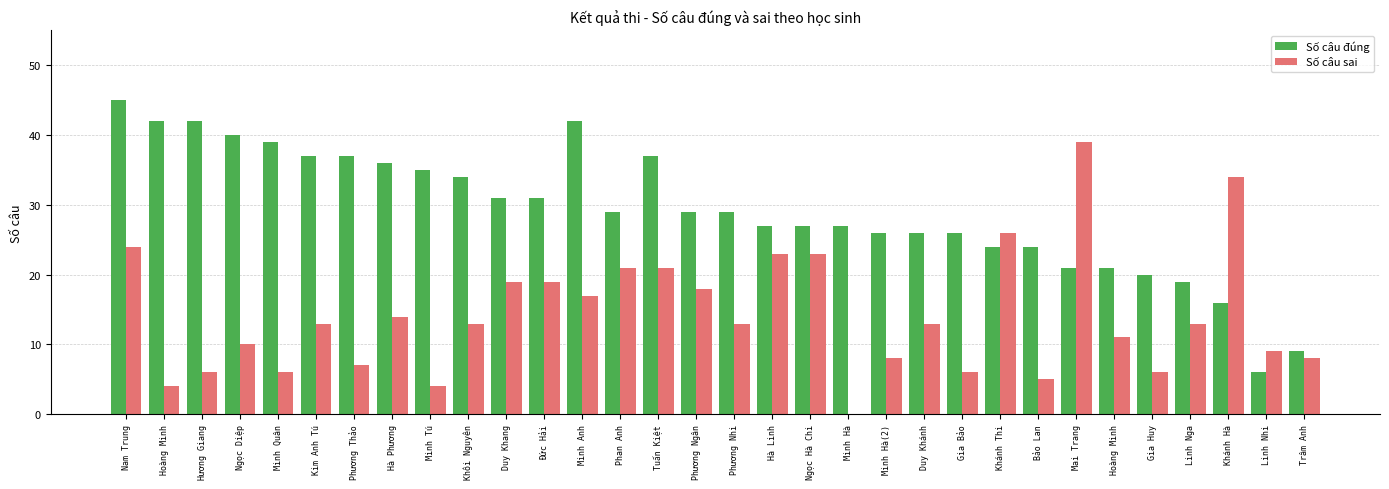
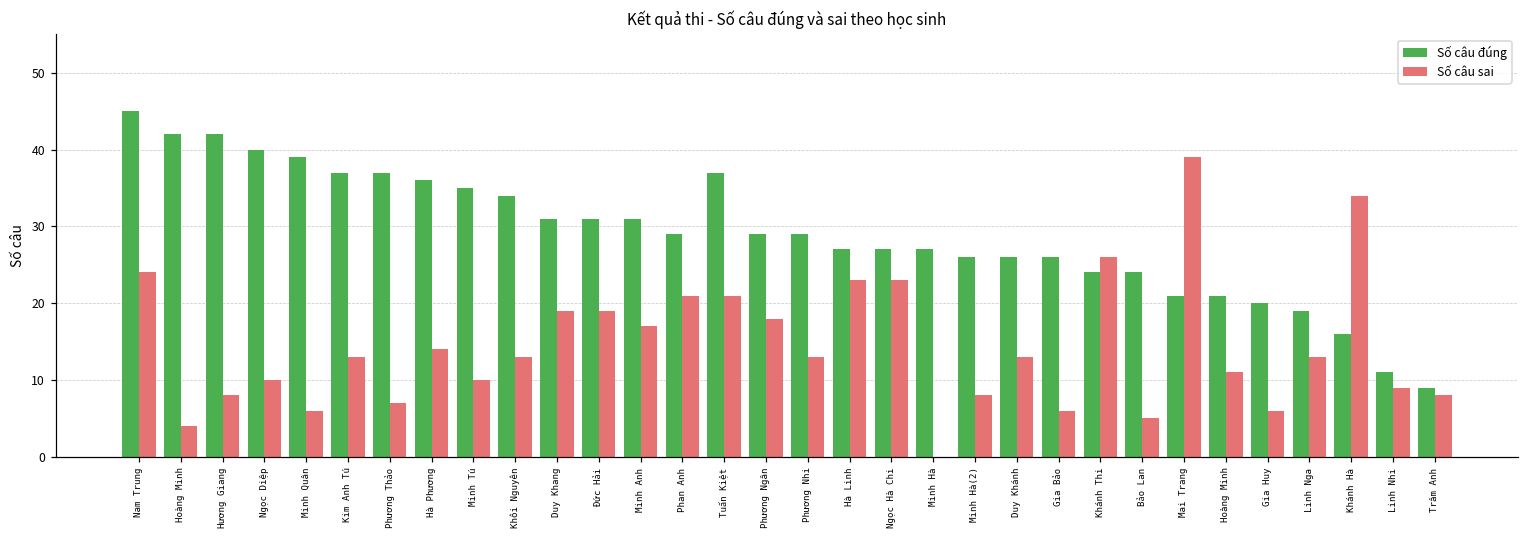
  {
    "Số câu đúng": {
      "Nam Trung": 45,
      "Hương Giang": 42,
      "Ngọc Diệp": 40,
      "Minh Quân": 39,
      "Kim Anh Tú": 37,
      "Phương Thảo": 37,
      "Hà Phương": 36,
      "Minh Tú": 35,
      "Khôi Nguyên": 34,
      "Duy Khang": 31,
      "Đức Hải": 31,
-     "Minh Anh": 42,
+     "Minh Anh": 31,
      "Phan Anh": 29,
      "Tuấn Kiệt": 37,
      "Phương Ngân": 29,
      "Phương Nhi": 29,
      "Hà Linh": 27,
      "Ngọc Hà Chi": 27,
      "Minh Hà": 27,
      "Minh Hà(2)": 26,
      "Duy Khánh": 26,
      "Gia Bảo": 26,
      "Khánh Thi": 24,
      "Bảo Lan": 24,
      "Mai Trang": 21,
      "Gia Huy": 20,
      "Linh Nga": 19,
      "Khánh Hà": 16,
-     "Linh Nhi": 6,
+     "Linh Nhi": 11,
      "Trâm Anh": 9
    },
    "Số câu sai": {
      "Nam Trung": 24,
-     "Hương Giang": 6,
+     "Hương Giang": 8,
      "Ngọc Diệp": 10,
      "Minh Quân": 6,
      "Kim Anh Tú": 13,
      "Phương Thảo": 7,
      "Hà Phương": 14,
-     "Minh Tú": 4,
+     "Minh Tú": 10,
      "Khôi Nguyên": 13,
      "Duy Khang": 19,
      "Đức Hải": 19,
      "Minh Anh": 17,
      "Phan Anh": 21,
      "Tuấn Kiệt": 21,
      "Phương Ngân": 18,
      "Phương Nhi": 13,
      "Hà Linh": 23,
      "Ngọc Hà Chi": 23,
      "Minh Hà": 0,
      "Minh Hà(2)": 8,
      "Duy Khánh": 13,
      "Gia Bảo": 6,
      "Khánh Thi": 26,
      "Bảo Lan": 5,
      "Mai Trang": 39,
      "Gia Huy": 6,
      "Linh Nga": 13,
      "Khánh Hà": 34,
      "Linh Nhi": 9,
      "Trâm Anh": 8
    }
  }
